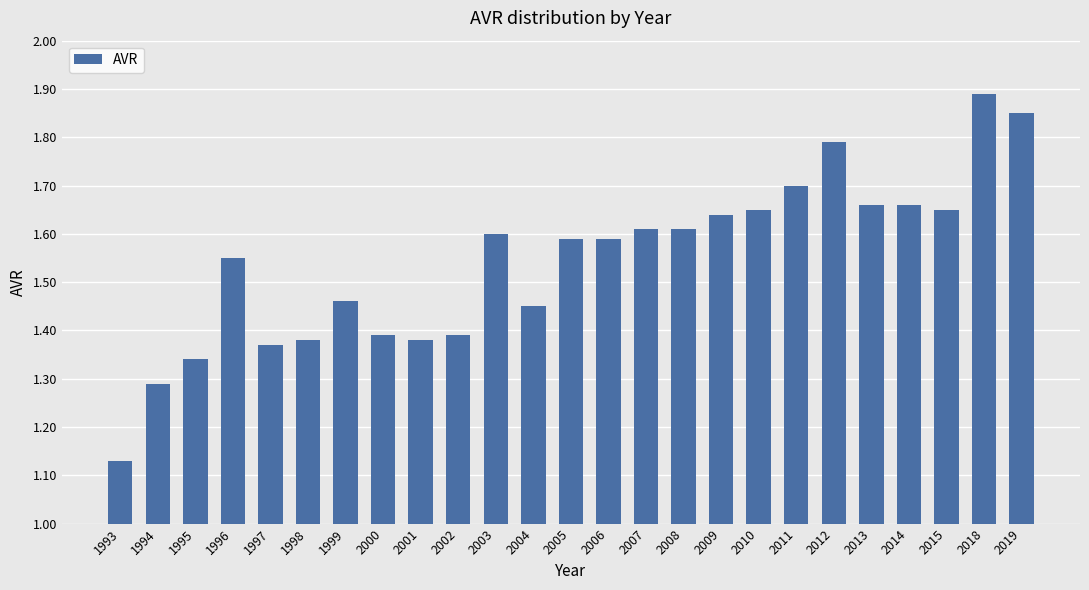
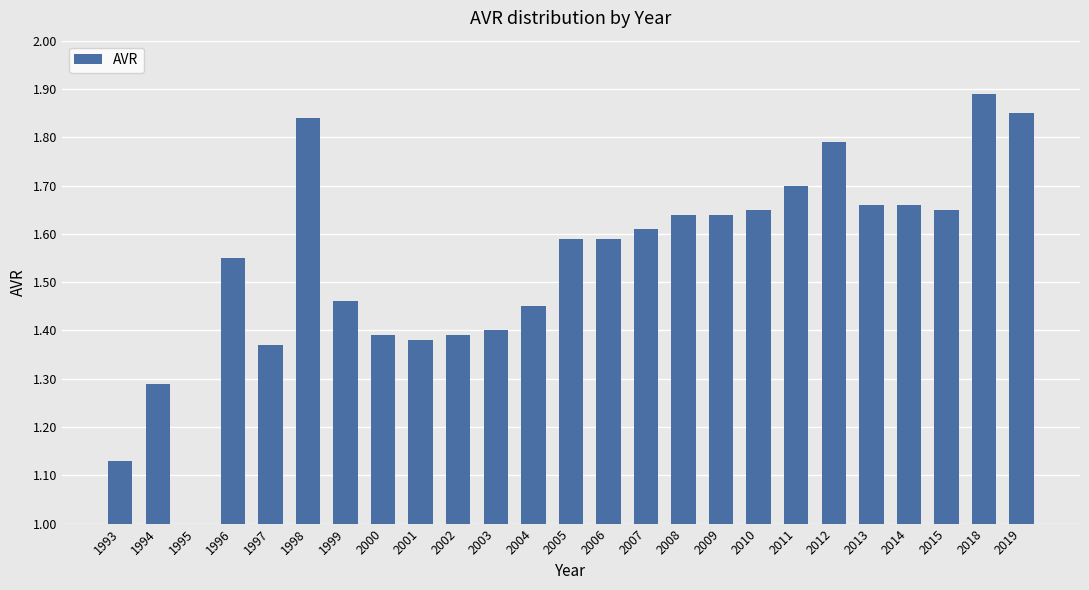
  {
    "1993": 1.13,
    "1994": 1.29,
-   "1995": 1.34,
+   "1995": 1.00,
    "1996": 1.55,
    "1997": 1.37,
-   "1998": 1.38,
+   "1998": 1.84,
    "1999": 1.46,
    "2000": 1.39,
    "2001": 1.38,
    "2002": 1.39,
-   "2003": 1.6,
+   "2003": 1.4,
    "2004": 1.45,
    "2005": 1.59,
    "2006": 1.59,
    "2007": 1.61,
-   "2008": 1.61,
+   "2008": 1.64,
    "2009": 1.64,
    "2010": 1.65,
    "2011": 1.70,
    "2012": 1.79,
    "2013": 1.66,
    "2014": 1.66,
    "2015": 1.65,
    "2018": 1.89,
    "2019": 1.85
  }
